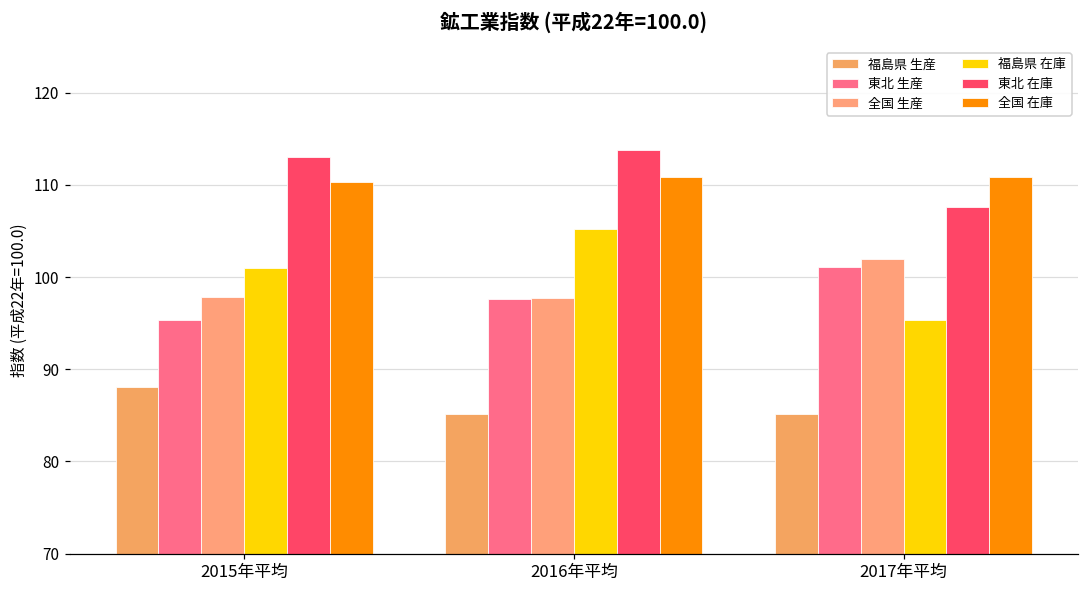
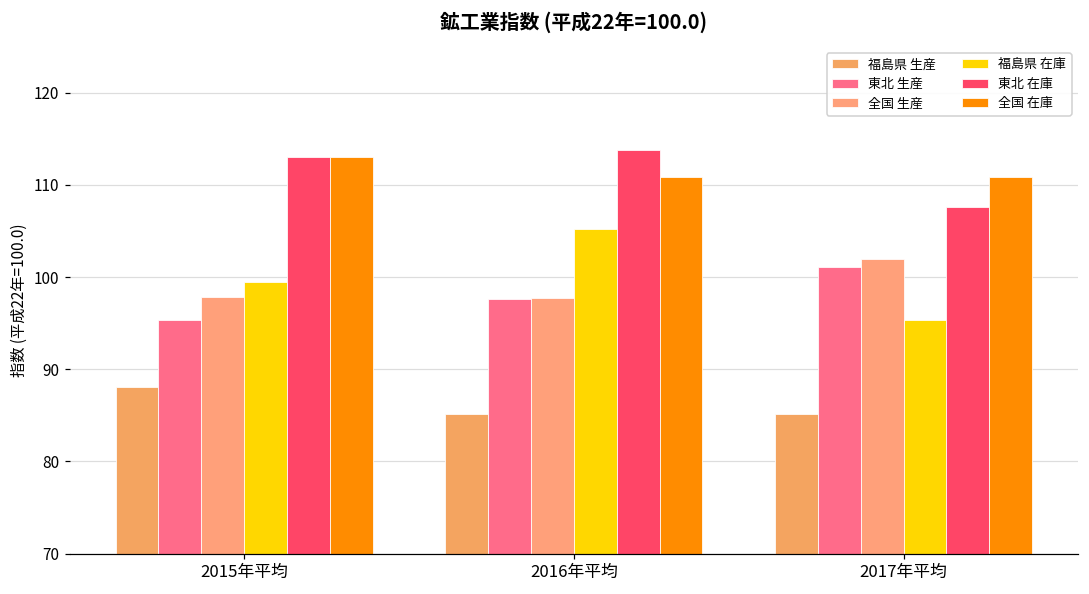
  {
    "福島県 在庫": {
-     "2015年平均": 101,
+     "2015年平均": 100,
      "2016年平均": 105,
      "2017年平均": 95
    },
    "全国 在庫": {
-     "2015年平均": 110,
+     "2015年平均": 113,
      "2016年平均": 111,
      "2017年平均": 111
    }
  }
